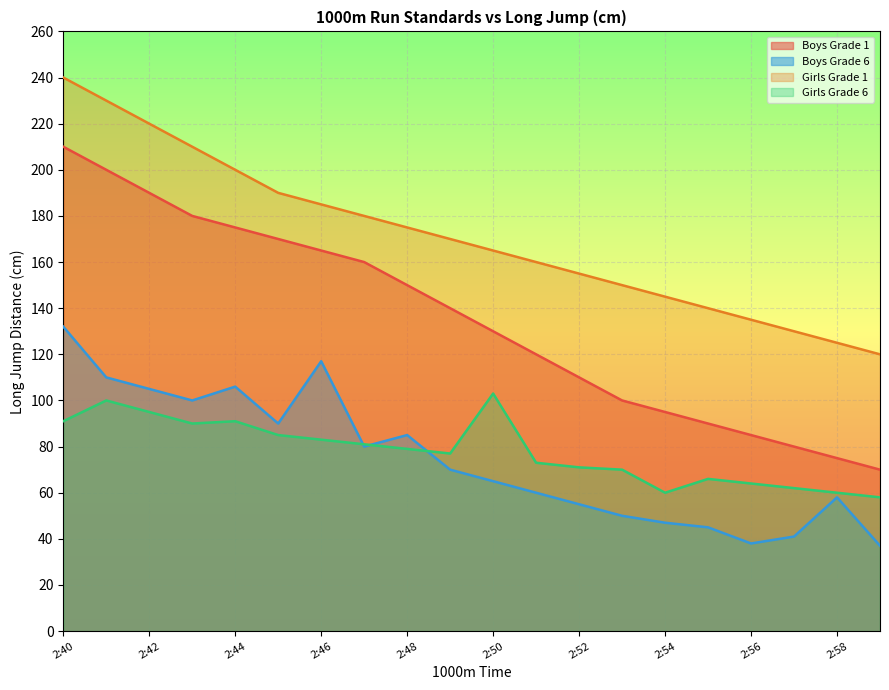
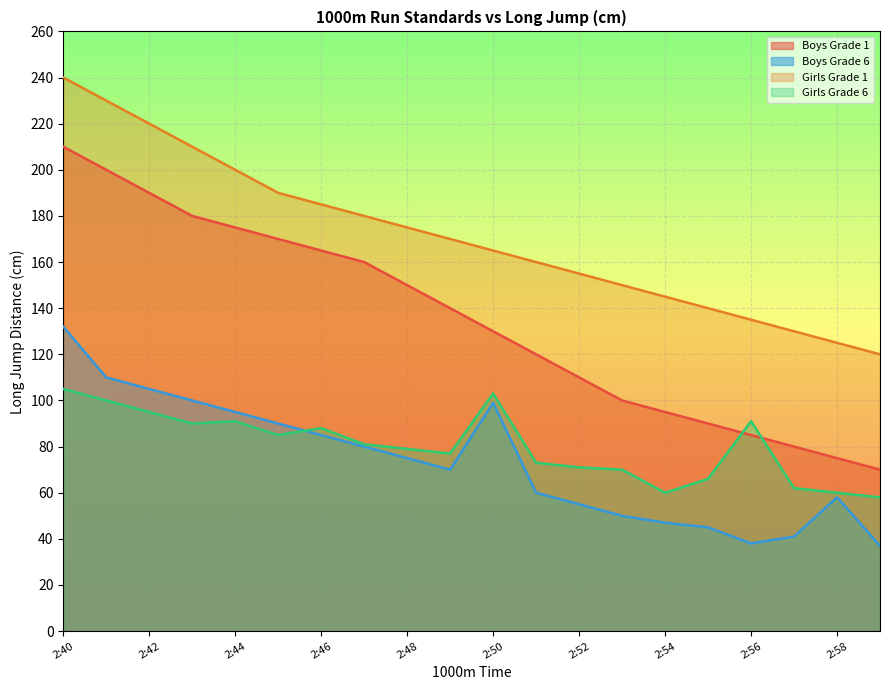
  {
    "Boys Grade 6": {
      "2:40": 132,
      "2:42": 105,
-     "2:44": 106,
-     "2:46": 117,
-     "2:48": 85,
-     "2:50": 65,
+     "2:44": 95,
+     "2:46": 85,
+     "2:48": 75,
+     "2:50": 99,
      "2:52": 55,
      "2:54": 47,
      "2:56": 38,
      "2:58": 58
    },
    "Girls Grade 6": {
-     "2:40": 91,
+     "2:40": 105,
      "2:42": 95,
      "2:44": 91,
-     "2:46": 83,
+     "2:46": 88,
      "2:48": 79,
      "2:50": 103,
      "2:52": 71,
      "2:54": 60,
-     "2:56": 64,
+     "2:56": 91,
      "2:58": 60
    }
  }
